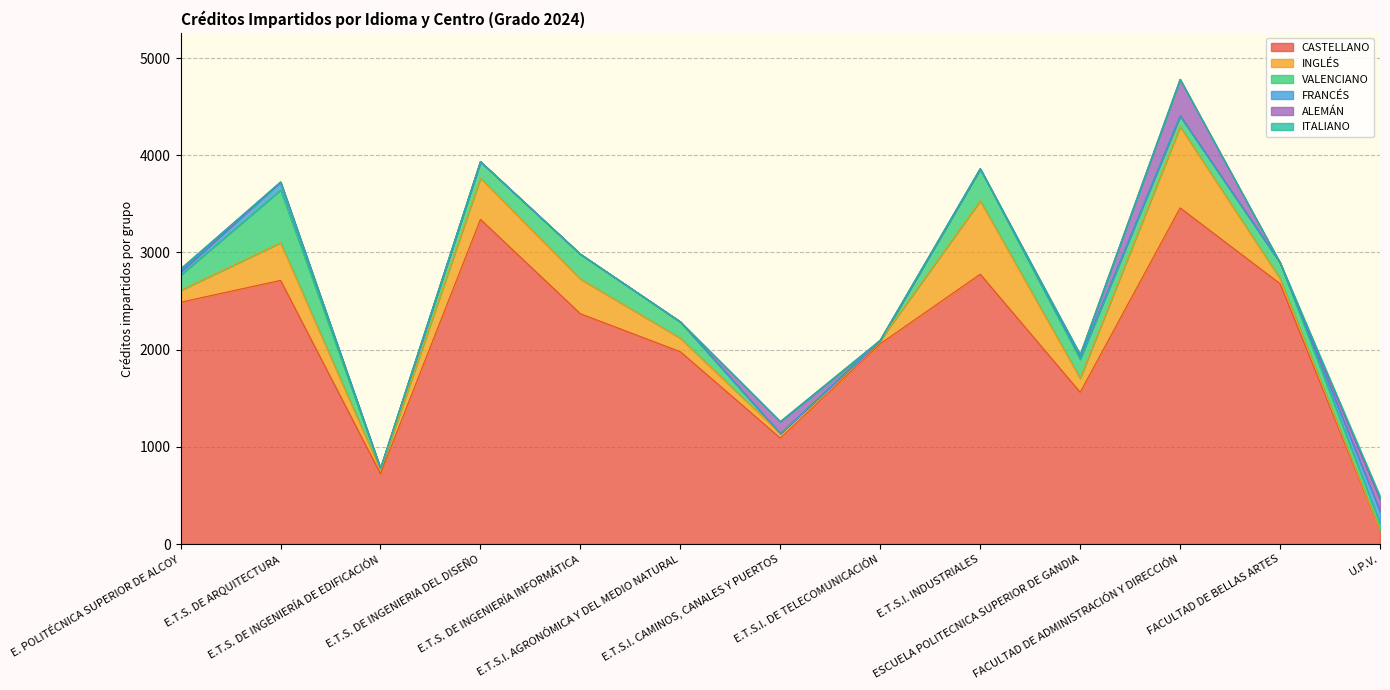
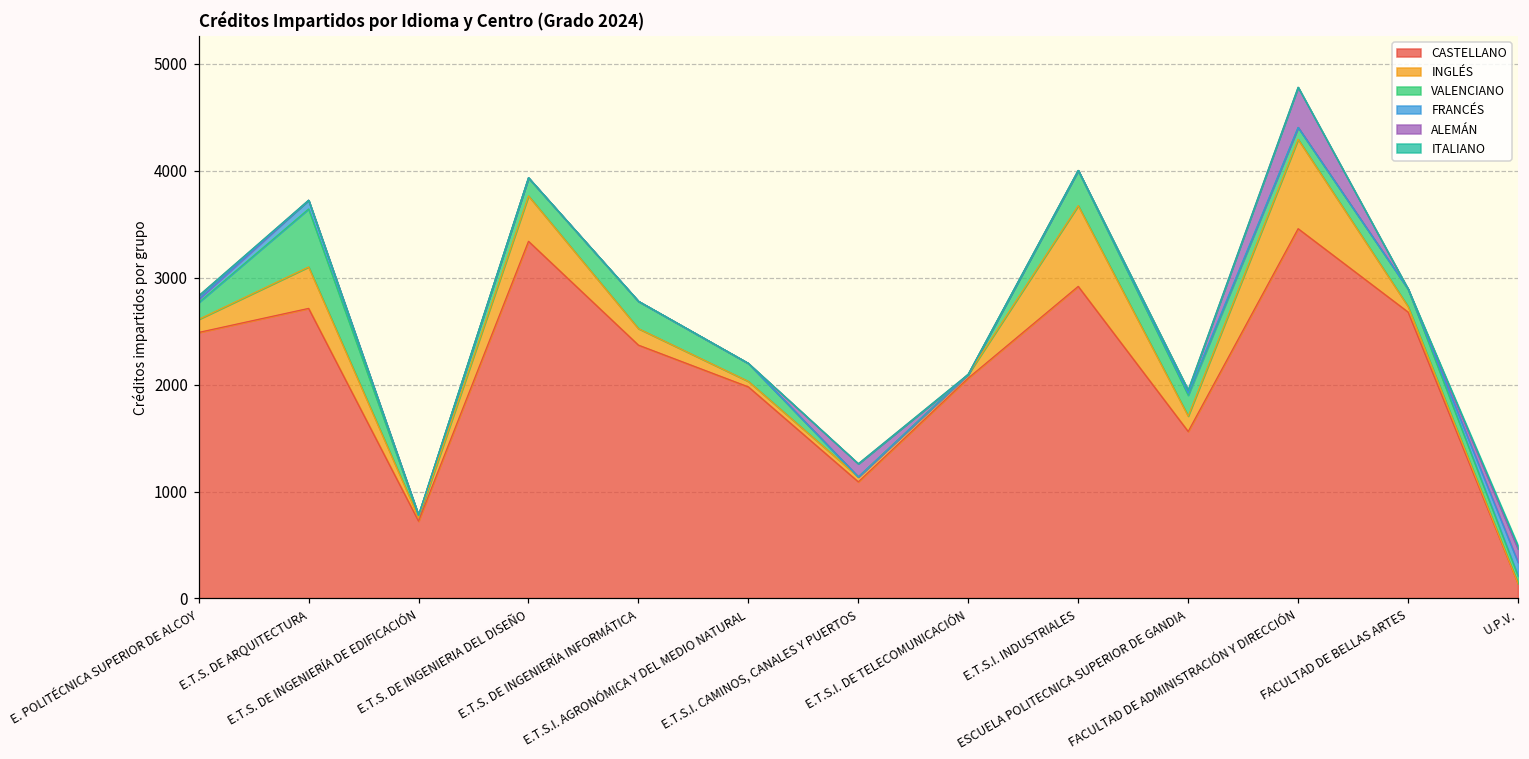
  {
    "CASTELLANO": {
      "E. POLITÉCNICA SUPERIOR DE ALCOY": 2500,
      "E.T.S. DE ARQUITECTURA": 2700,
      "E.T.S. DE INGENIERÍA DE EDIFICACIÓN": 700,
      "E.T.S. DE INGENIERIA DEL DISEÑO": 3300,
      "E.T.S. DE INGENIERÍA INFORMÁTICA": 2400,
      "E.T.S.I. AGRONÓMICA Y DEL MEDIO NATURAL": 2000,
      "E.T.S.I. CAMINOS, CANALES Y PUERTOS": 1100,
      "E.T.S.I. DE TELECOMUNICACIÓN": 2100,
-     "E.T.S.I. INDUSTRIALES": 2800,
+     "E.T.S.I. INDUSTRIALES": 2900,
      "ESCUELA POLITECNICA SUPERIOR DE GANDIA": 1600,
      "FACULTAD DE ADMINISTRACIÓN Y DIRECCIÓN": 3500,
      "FACULTAD DE BELLAS ARTES": 2700
    },
    "INGLÉS": {
      "E. POLITÉCNICA SUPERIOR DE ALCOY": 100,
      "E.T.S. DE ARQUITECTURA": 400,
      "E.T.S. DE INGENIERIA DEL DISEÑO": 400,
-     "E.T.S. DE INGENIERÍA INFORMÁTICA": 400,
-     "E.T.S.I. AGRONÓMICA Y DEL MEDIO NATURAL": 140,
+     "E.T.S. DE INGENIERÍA INFORMÁTICA": 200,
+     "E.T.S.I. AGRONÓMICA Y DEL MEDIO NATURAL": 50,
      "E.T.S.I. INDUSTRIALES": 800,
      "ESCUELA POLITECNICA SUPERIOR DE GANDIA": 100,
      "FACULTAD DE ADMINISTRACIÓN Y DIRECCIÓN": 800,
      "FACULTAD DE BELLAS ARTES": 100
    },
    "FRANCÉS": {
      "E. POLITÉCNICA SUPERIOR DE ALCOY": 0,
      "U.P.V.": 100
    },
    "ALEMÁN": {
      "U.P.V.": 100
    }
  }
